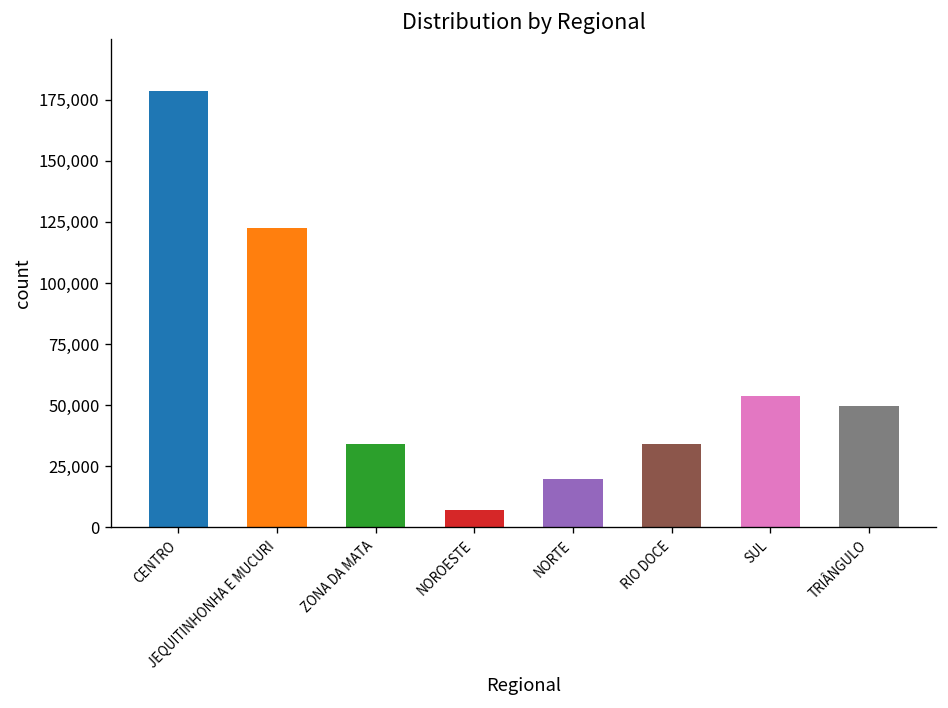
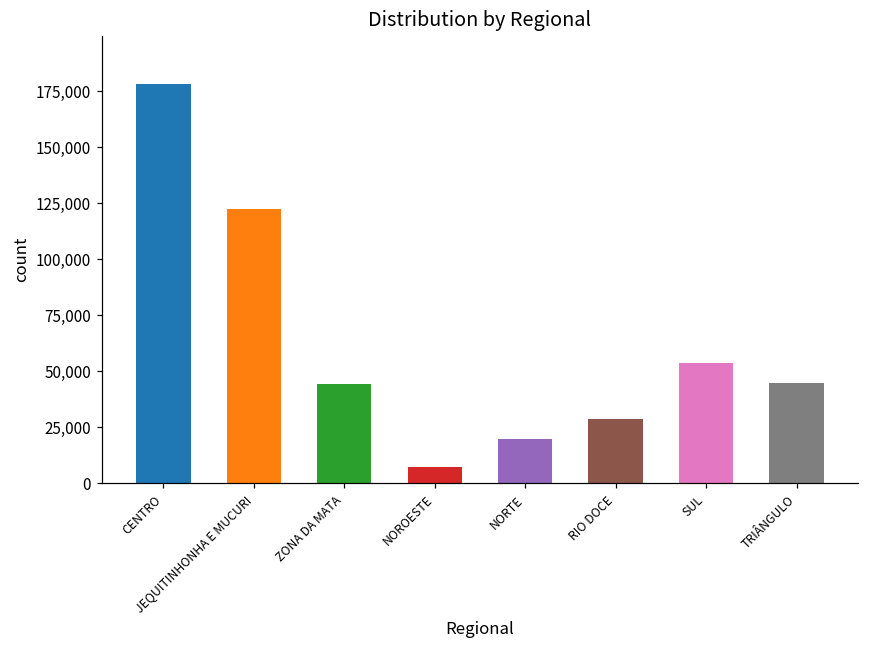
  {
    "CENTRO": "179,000",
    "JEQUITINHONHA E MUCURI": "123,000",
-   "ZONA DA MATA": "34,000",
+   "ZONA DA MATA": "44,000",
    "NOROESTE": "7,000",
    "NORTE": "20,000",
-   "RIO DOCE": "34,000",
+   "RIO DOCE": "29,000",
    "SUL": "54,000",
-   "TRIÂNGULO": "50,000"
+   "TRIÂNGULO": "45,000"
  }
